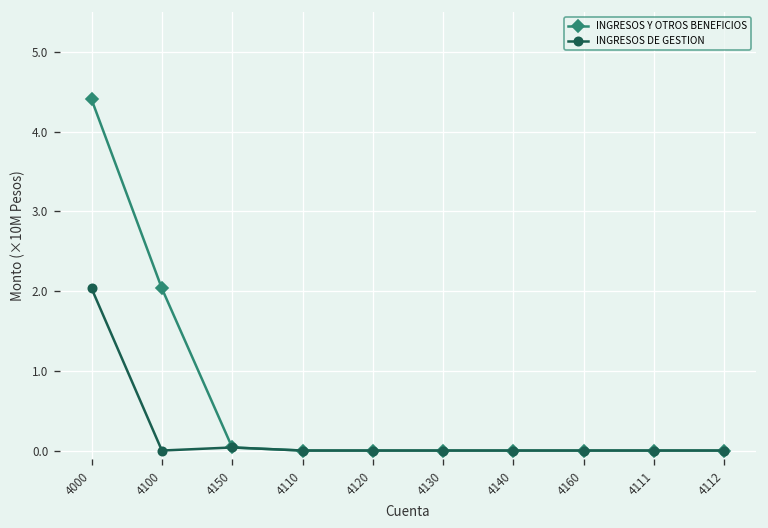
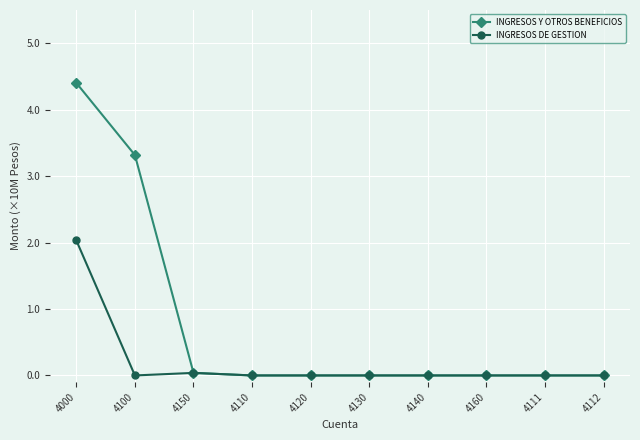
  {
    "INGRESOS Y OTROS BENEFICIOS": {
      "4000": 4.4,
-     "4100": 2.0
+     "4100": 3.3
    },
    "INGRESOS DE GESTION": {
      "4000": 2.0,
      "4100": 0.0
    }
  }
